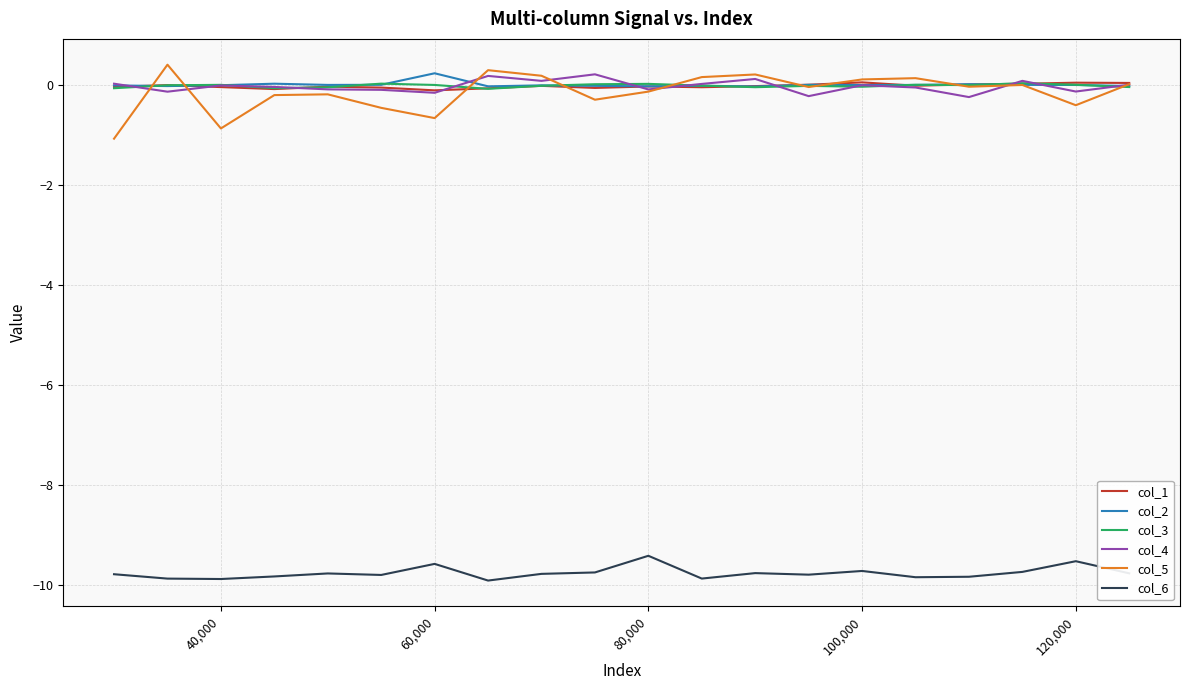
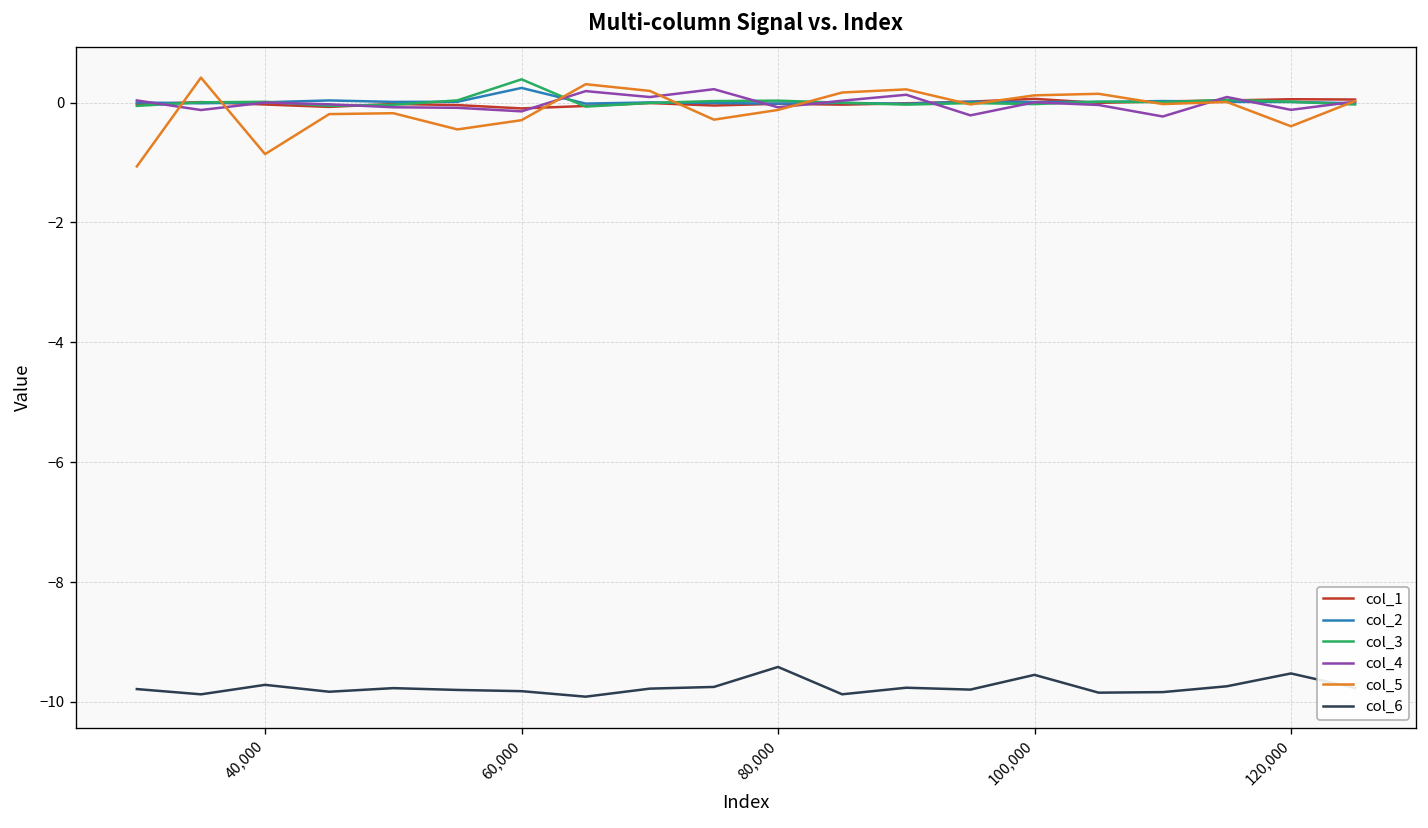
  {
    "col_1": {
      "100,000": 0.1
    },
    "col_2": {
      "60,000": 0.2
    },
    "col_3": {
-     "60,000": 0.0
+     "60,000": 0.4
    },
    "col_4": {
      "120,000": -0.1
    },
    "col_5": {
      "40,000": -0.9,
-     "60,000": -0.7,
+     "60,000": -0.3,
      "100,000": 0.1,
      "120,000": -0.4
    },
    "col_6": {
-     "40,000": -9.9,
-     "60,000": -9.6,
+     "40,000": -9.7,
+     "60,000": -9.8,
      "80,000": -9.4,
-     "100,000": -9.7,
+     "100,000": -9.5,
      "120,000": -9.5
    }
  }
